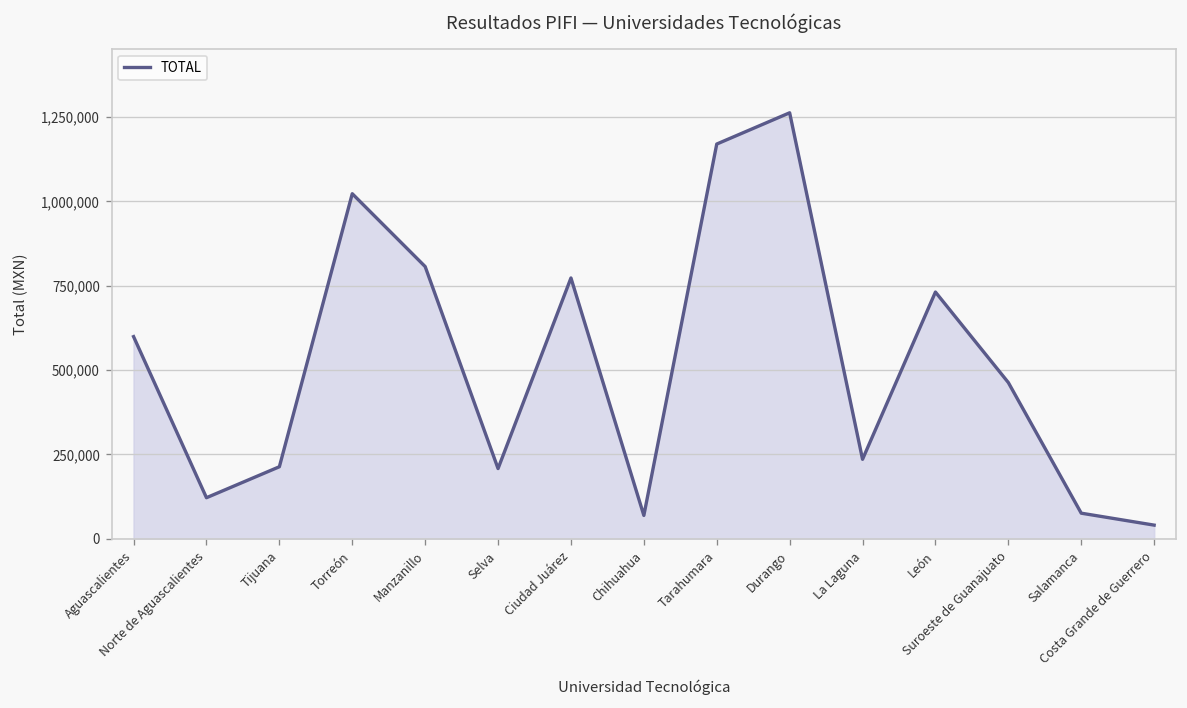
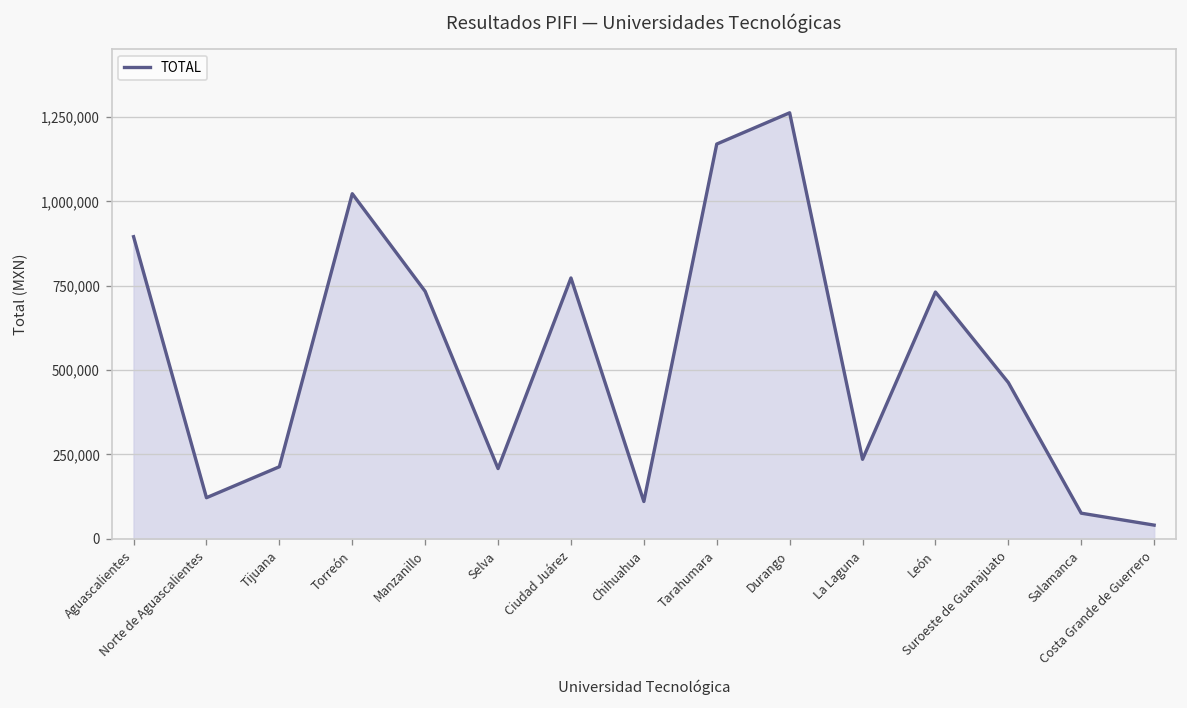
  {
-   "Aguascalientes": "600,000",
+   "Aguascalientes": "900,000",
    "Norte de Aguascalientes": "120,000",
    "Tijuana": "210,000",
    "Torreón": "1,020,000",
-   "Manzanillo": "810,000",
+   "Manzanillo": "730,000",
    "Selva": "210,000",
    "Ciudad Juárez": "770,000",
-   "Chihuahua": "70,000",
+   "Chihuahua": "110,000",
    "Tarahumara": "1,170,000",
    "Durango": "1,260,000",
    "La Laguna": "240,000",
    "León": "730,000",
    "Suroeste de Guanajuato": "460,000",
    "Salamanca": "80,000",
    "Costa Grande de Guerrero": "40,000"
  }
